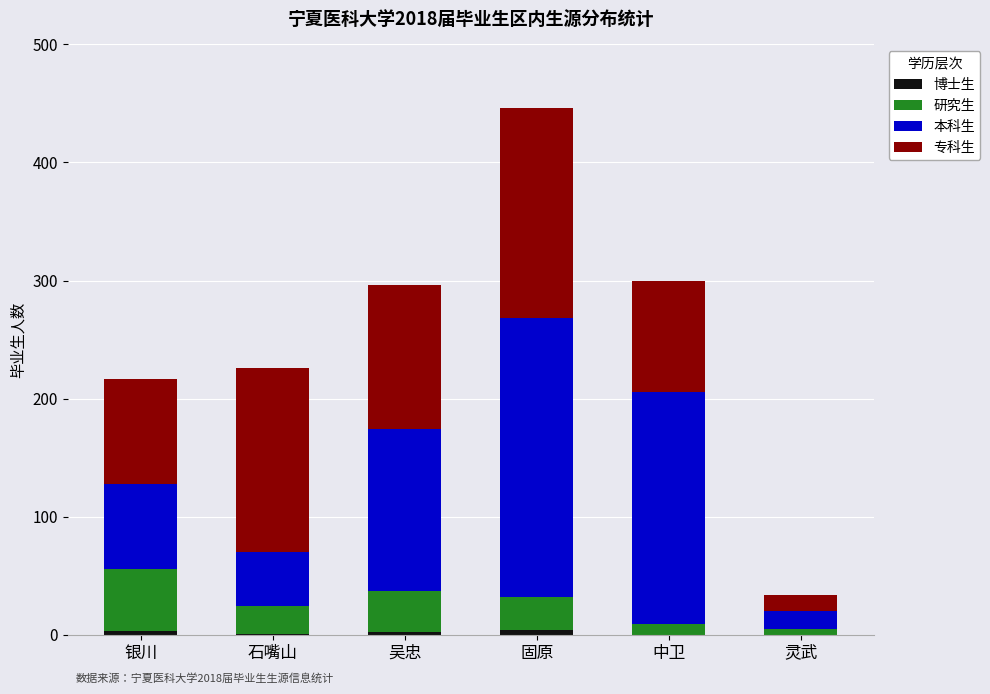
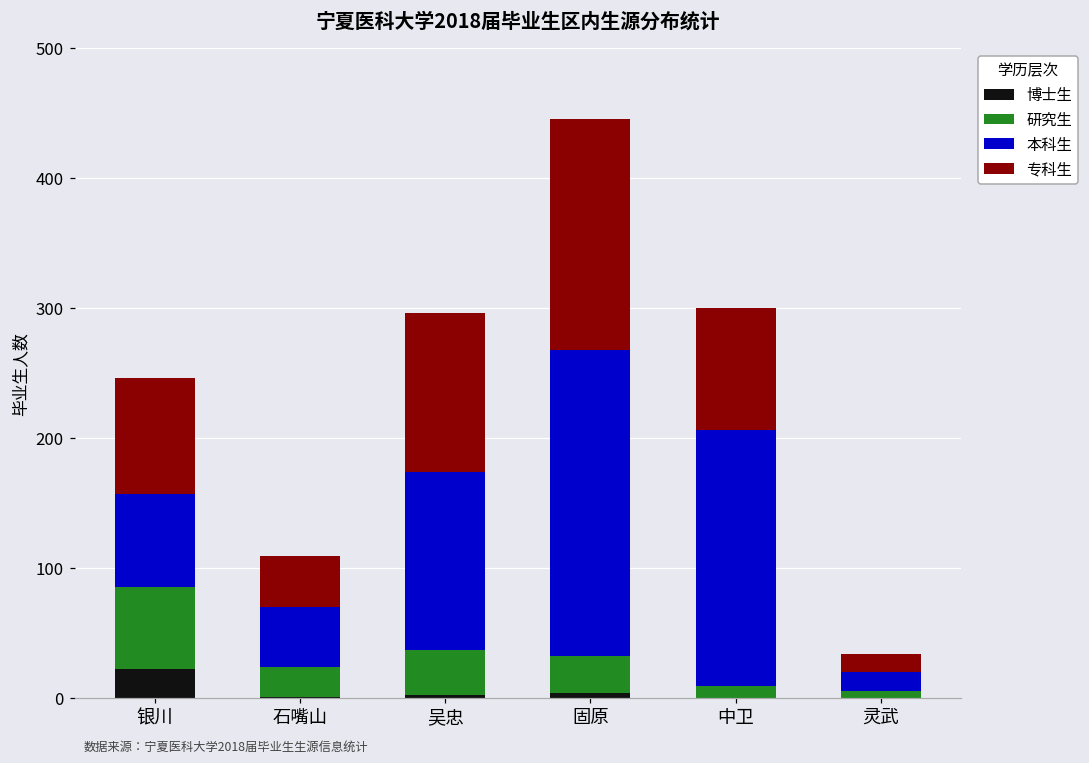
  {
    "博士生": {
-     "银川": 3,
+     "银川": 22,
      "固原": 4,
      "中卫": 0,
      "灵武": 0
    },
    "研究生": {
-     "银川": 53,
+     "银川": 63,
      "石嘴山": 23,
      "吴忠": 35,
      "固原": 28,
      "中卫": 9,
      "灵武": 5
    },
    "本科生": {
      "银川": 72,
      "石嘴山": 46,
      "吴忠": 137,
      "固原": 236,
      "中卫": 197,
      "灵武": 15
    },
    "专科生": {
      "银川": 89,
-     "石嘴山": 156,
+     "石嘴山": 39,
      "吴忠": 122,
      "固原": 178,
      "中卫": 94,
      "灵武": 14
    }
  }
